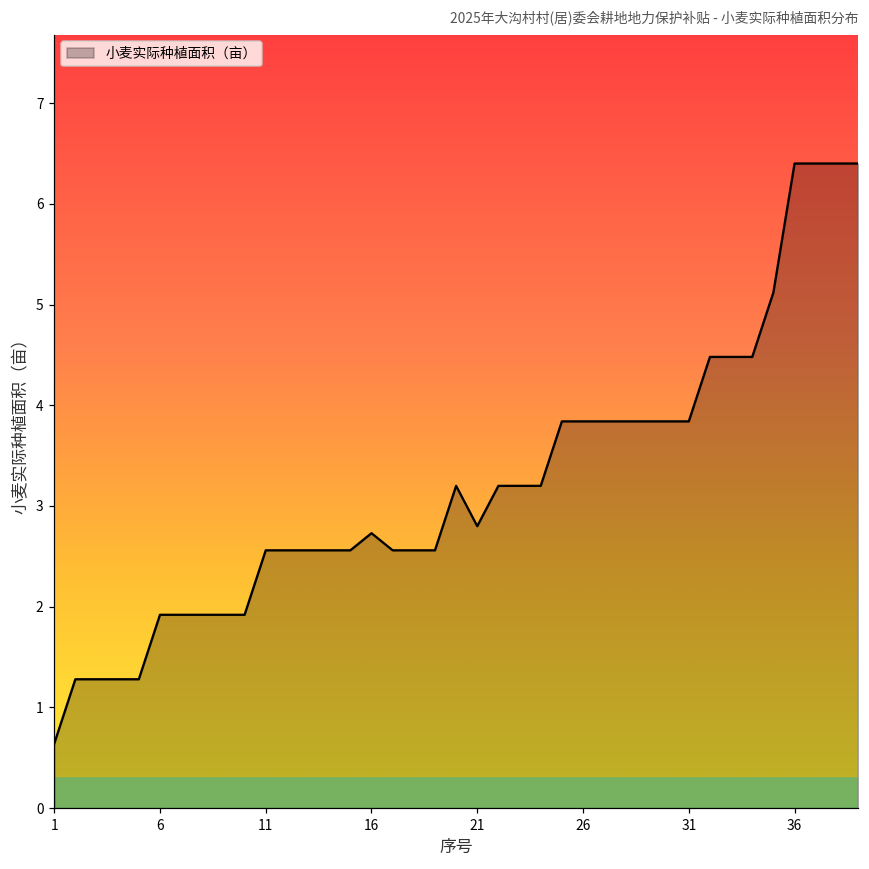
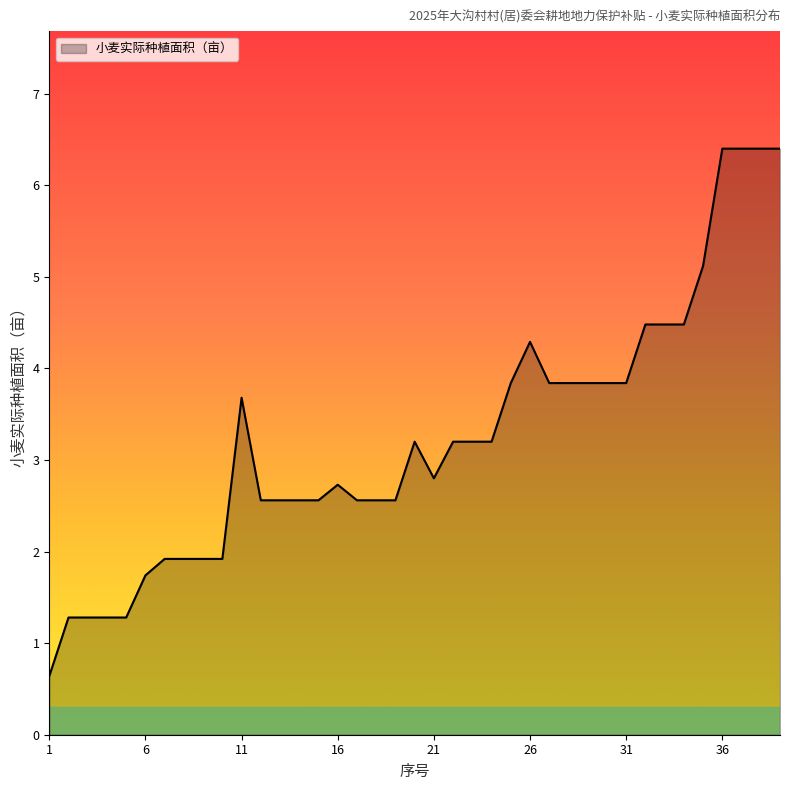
  {
    "1": 0.6,
-   "6": 1.9,
-   "11": 2.6,
+   "6": 1.7,
+   "11": 3.7,
    "16": 2.7,
    "21": 2.8,
-   "26": 3.8,
+   "26": 4.3,
    "31": 3.8,
    "36": 6.4
  }
